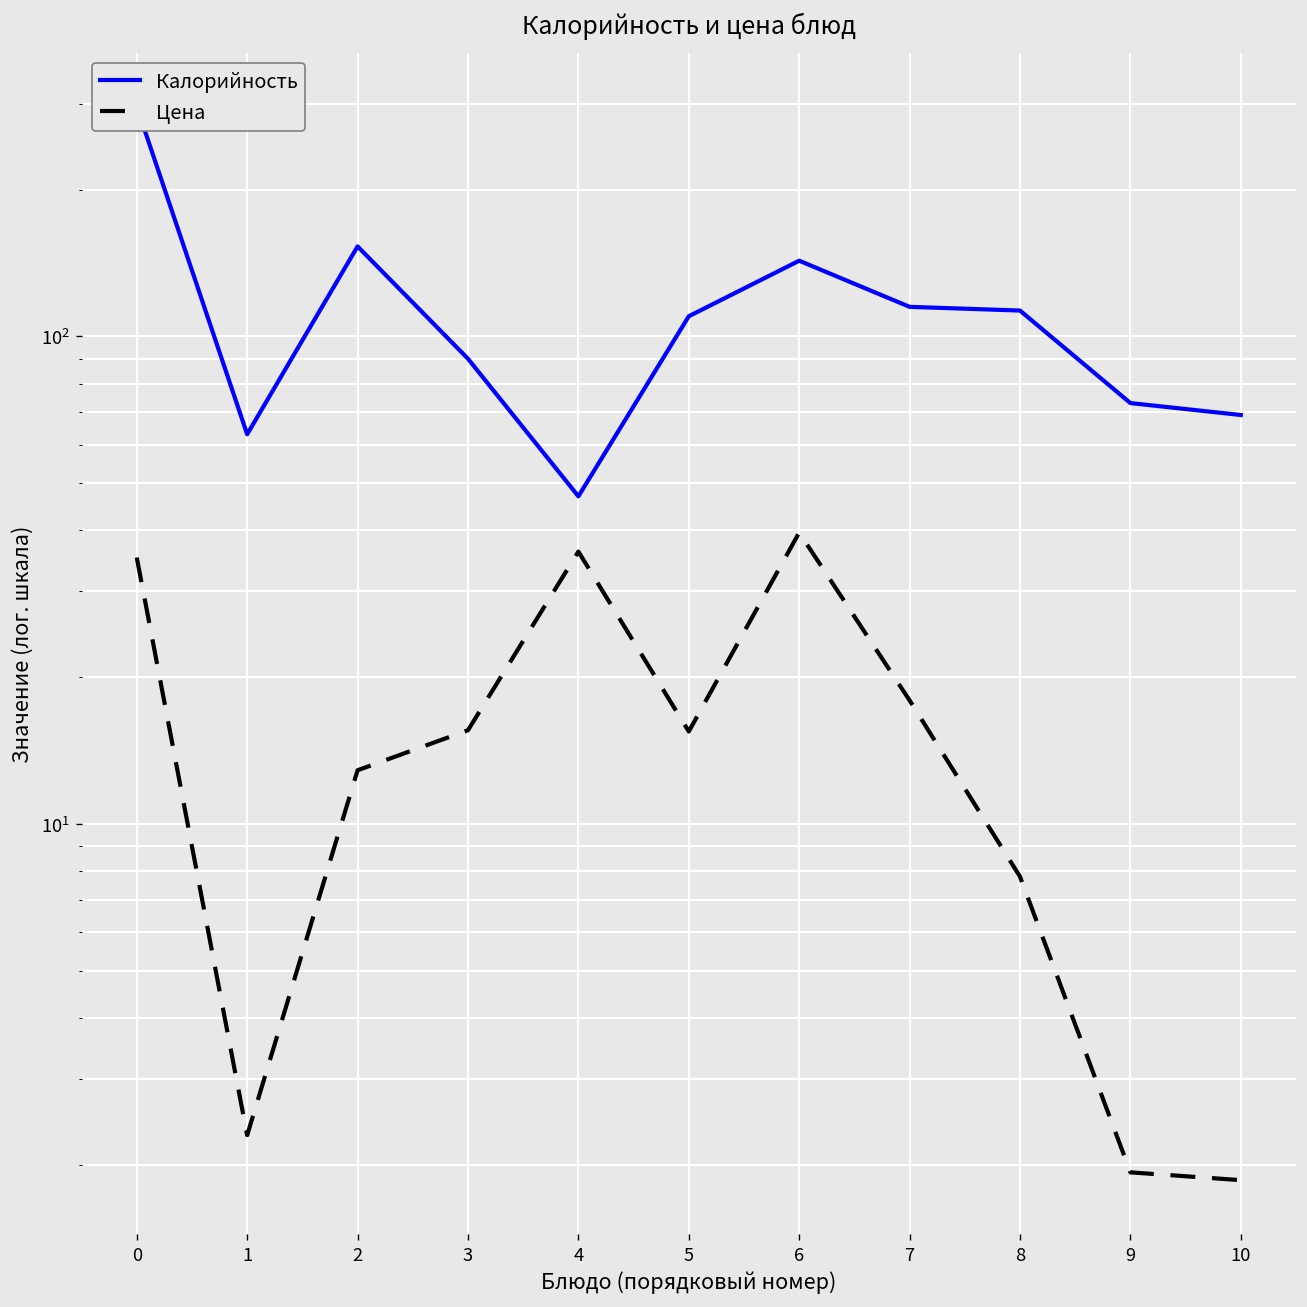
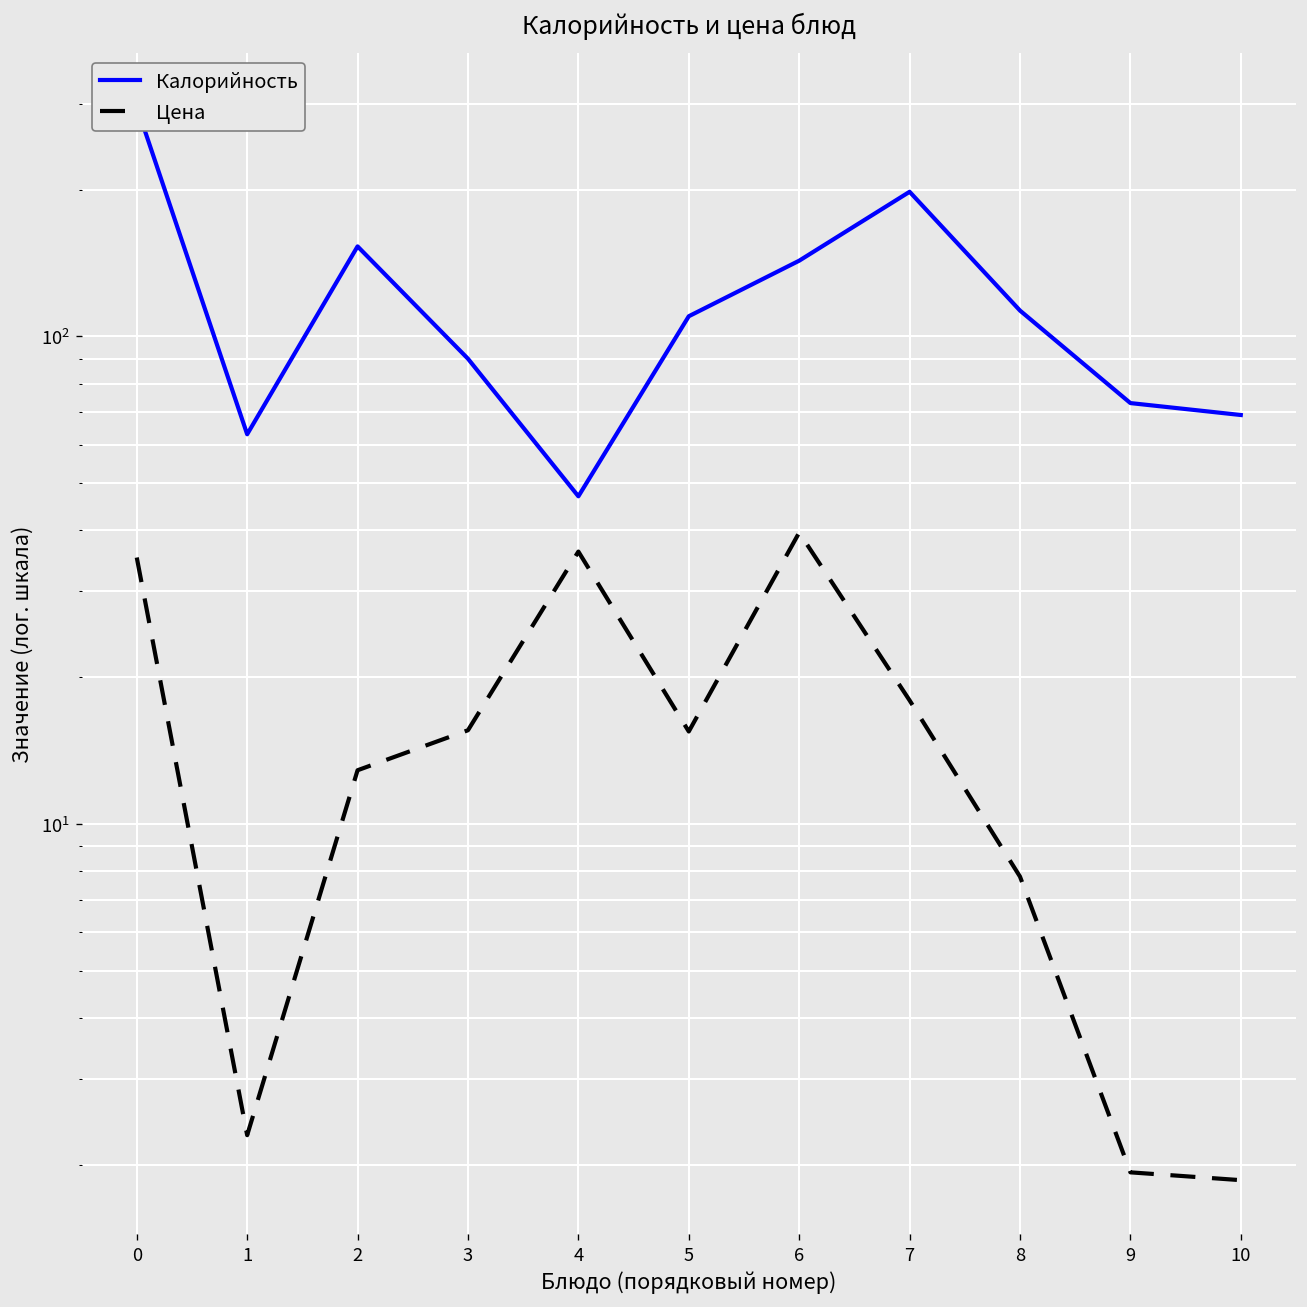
  {
    "Калорийность": {
      "1": 63,
      "2": 153,
      "3": 90,
      "4": 47,
      "5": 110,
      "6": 143,
-     "7": 115,
+     "7": 200,
      "8": 113,
      "9": 73,
      "10": 69
    },
    "Цена": {
      "0": 35,
      "1": 2.3,
      "2": 13,
      "3": 15.6,
      "4": 36,
      "5": 15.5,
      "6": 40,
      "7": 18,
      "8": 7.8,
      "9": 1.9,
      "10": 1.9
    }
  }
